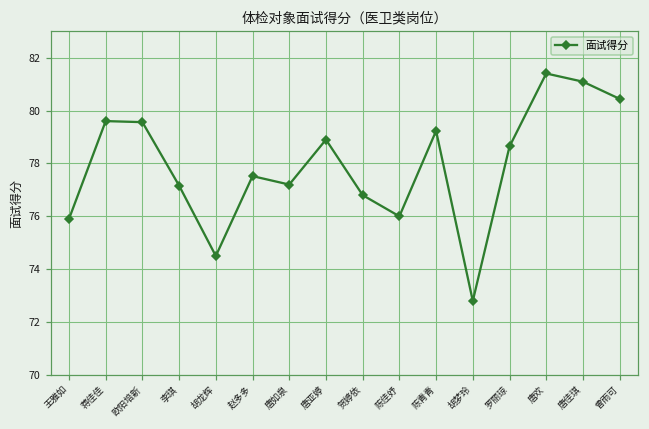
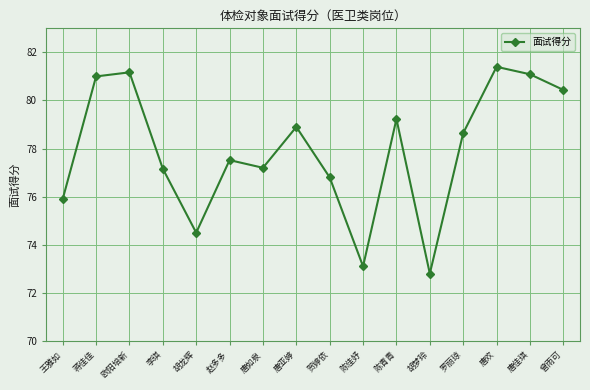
  {
    "王雅如": 75.9,
-   "蒋佳佳": 79.6,
-   "欧阳培新": 79.6,
+   "蒋佳佳": 81.0,
+   "欧阳培新": 81.2,
    "李琪": 77.2,
    "胡龙辉": 74.5,
    "赵多多": 77.5,
    "唐如泉": 77.2,
    "唐亚婷": 78.9,
    "贺婷依": 76.8,
-   "陈佳妤": 76.0,
+   "陈佳妤": 73.1,
    "陈青青": 79.2,
    "胡梦玲": 72.8,
    "罗丽琼": 78.6,
    "唐欢": 81.4,
    "唐佳琪": 81.1,
    "曾雨可": 80.4
  }
